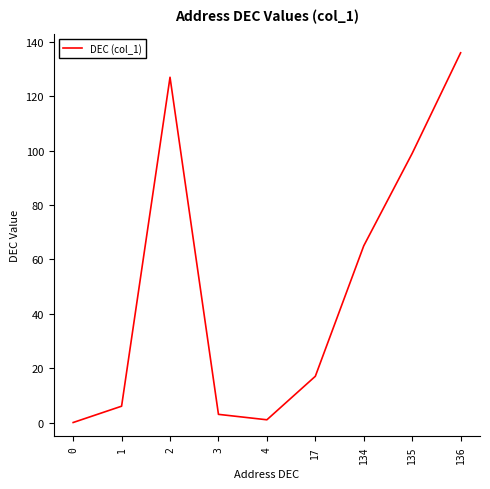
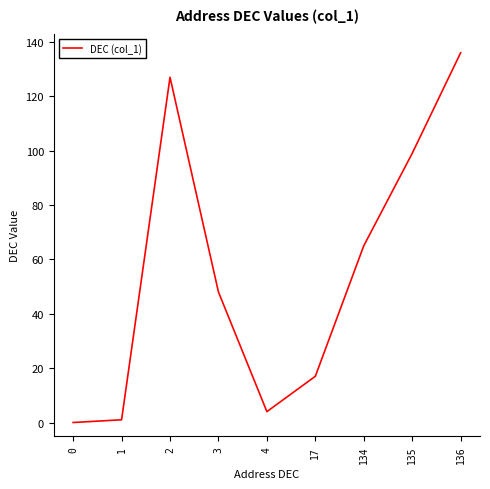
  {
    "0": 0,
-   "1": 6,
+   "1": 1,
    "2": 127,
-   "3": 3,
-   "4": 1,
+   "3": 48,
+   "4": 4,
    "17": 17,
    "134": 65,
    "135": 99,
    "136": 136
  }
